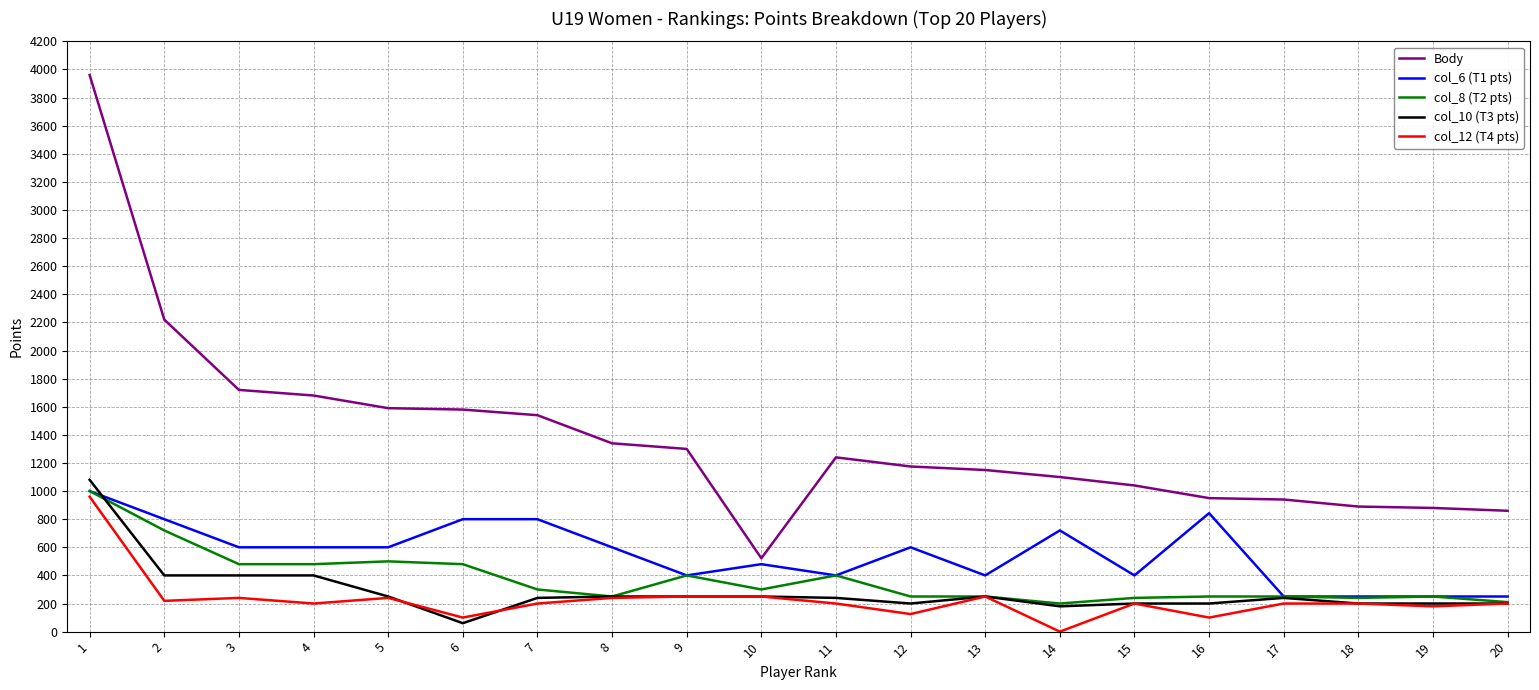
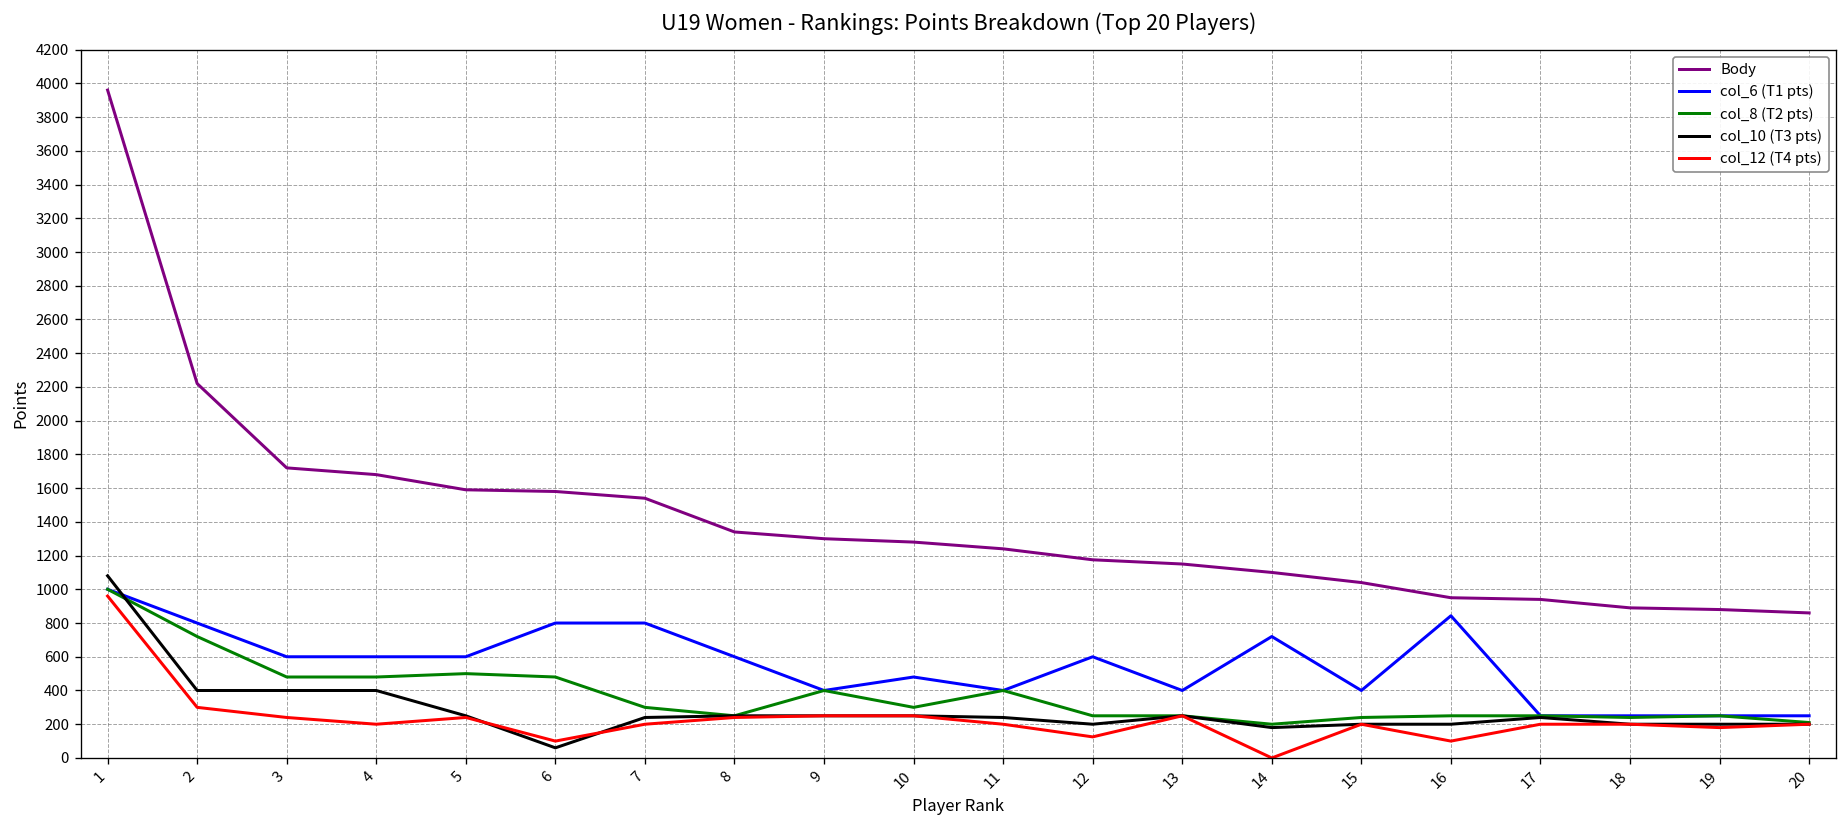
  {
    "Body": {
      "1": 3960,
      "2": 2220,
      "3": 1720,
      "4": 1680,
      "5": 1590,
      "6": 1580,
      "7": 1540,
      "8": 1340,
      "9": 1300,
-     "10": 520,
+     "10": 1280,
      "11": 1240,
      "12": 1180,
      "13": 1150,
      "14": 1100,
      "15": 1040,
      "16": 950,
      "17": 940,
      "18": 890,
      "19": 880,
      "20": 860
    },
    "col_6 (T1 pts)": {
      "2": 800,
      "3": 600,
      "4": 600,
      "5": 600,
      "6": 800,
      "7": 800,
      "8": 600,
      "10": 480,
      "12": 600,
      "13": 400,
      "14": 720,
      "15": 400,
      "16": 840,
      "20": 250
    },
    "col_8 (T2 pts)": {
      "2": 720,
      "3": 480,
      "4": 480,
      "5": 500,
      "6": 480,
      "7": 300,
      "10": 300,
      "12": 250,
      "14": 200,
      "15": 240,
      "16": 250
    },
    "col_10 (T3 pts)": {
      "1": 1080,
      "2": 400,
      "3": 400,
      "4": 400,
      "6": 60,
      "7": 240,
      "11": 240,
      "12": 200,
      "14": 180,
      "16": 200,
      "19": 200
    },
    "col_12 (T4 pts)": {
      "1": 960,
-     "2": 220,
+     "2": 300,
      "3": 240,
      "4": 200,
      "6": 100,
      "7": 200,
      "11": 200,
      "12": 130,
      "14": 0,
      "16": 100,
      "17": 200,
      "19": 180
    }
  }
